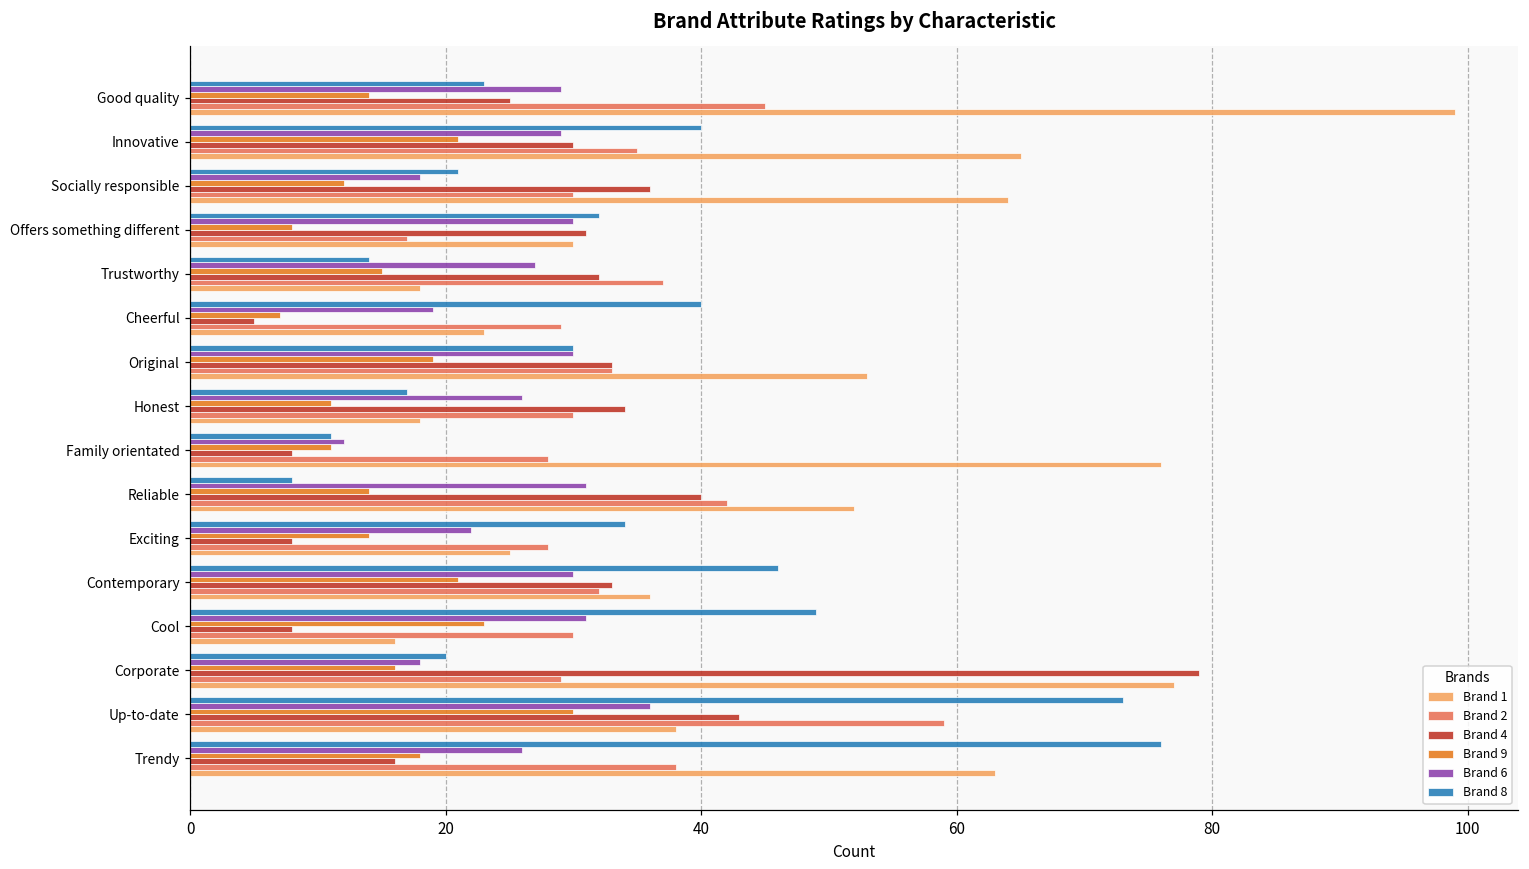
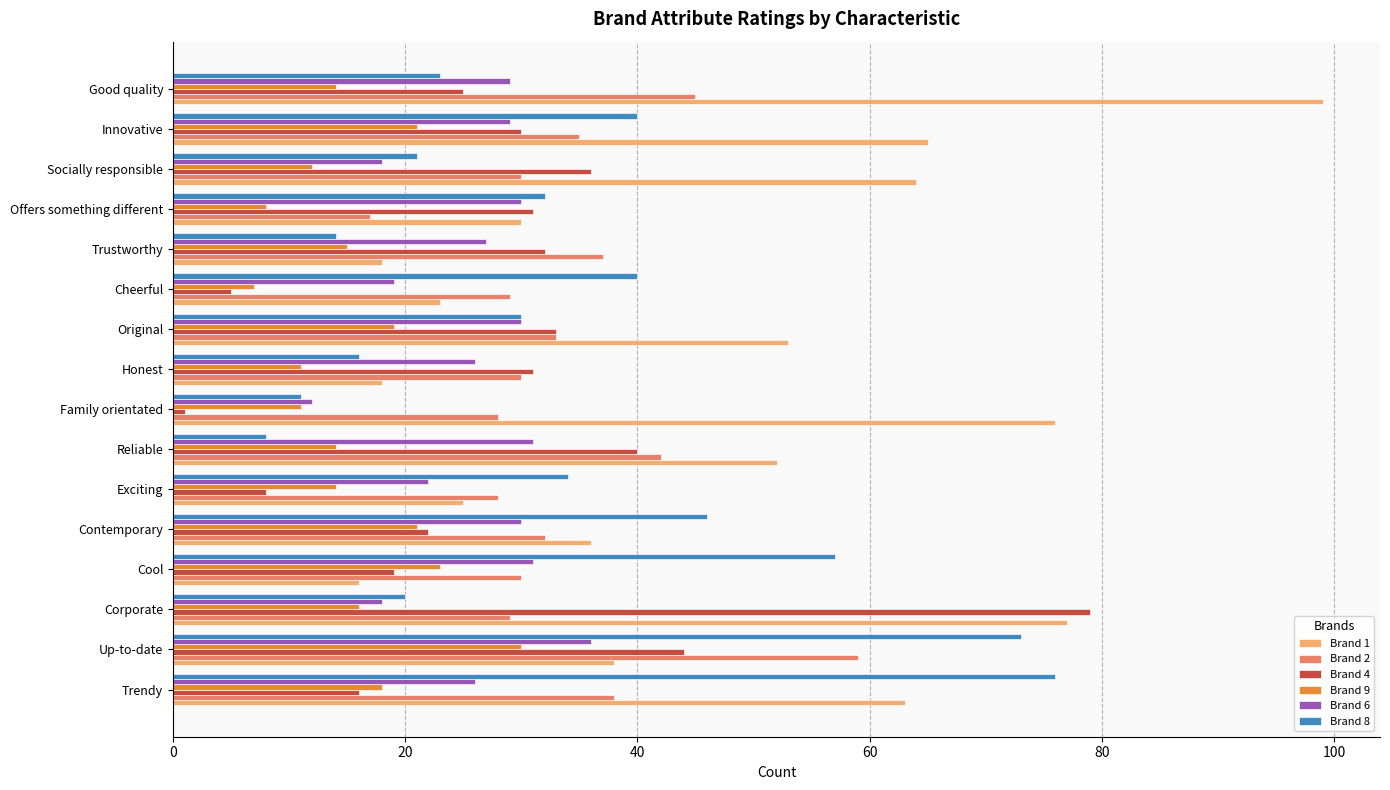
  {
    "Brand 4": {
      "Good quality": 25,
      "Innovative": 30,
      "Socially responsible": 36,
      "Offers something different": 31,
      "Trustworthy": 32,
      "Cheerful": 5,
      "Original": 33,
-     "Honest": 34,
-     "Family orientated": 8,
+     "Honest": 31,
+     "Family orientated": 1,
      "Reliable": 40,
      "Exciting": 8,
-     "Contemporary": 33,
-     "Cool": 8,
+     "Contemporary": 22,
+     "Cool": 19,
      "Corporate": 79,
-     "Up-to-date": 43,
+     "Up-to-date": 44,
      "Trendy": 16
    },
    "Brand 6": {
      "Good quality": 29,
      "Innovative": 29,
      "Socially responsible": 18,
      "Offers something different": 30,
      "Trustworthy": 27,
      "Cheerful": 19,
      "Original": 30,
      "Honest": 26,
      "Family orientated": 12,
      "Reliable": 31,
      "Exciting": 22,
      "Contemporary": 30,
      "Cool": 31,
      "Corporate": 18,
      "Up-to-date": 36,
      "Trendy": 26
    },
    "Brand 8": {
      "Good quality": 23,
      "Innovative": 40,
      "Socially responsible": 21,
      "Offers something different": 32,
      "Trustworthy": 14,
      "Cheerful": 40,
      "Original": 30,
-     "Honest": 17,
+     "Honest": 16,
      "Family orientated": 11,
      "Reliable": 8,
      "Exciting": 34,
      "Contemporary": 46,
-     "Cool": 49,
+     "Cool": 57,
      "Corporate": 20,
      "Up-to-date": 73,
      "Trendy": 76
    }
  }
